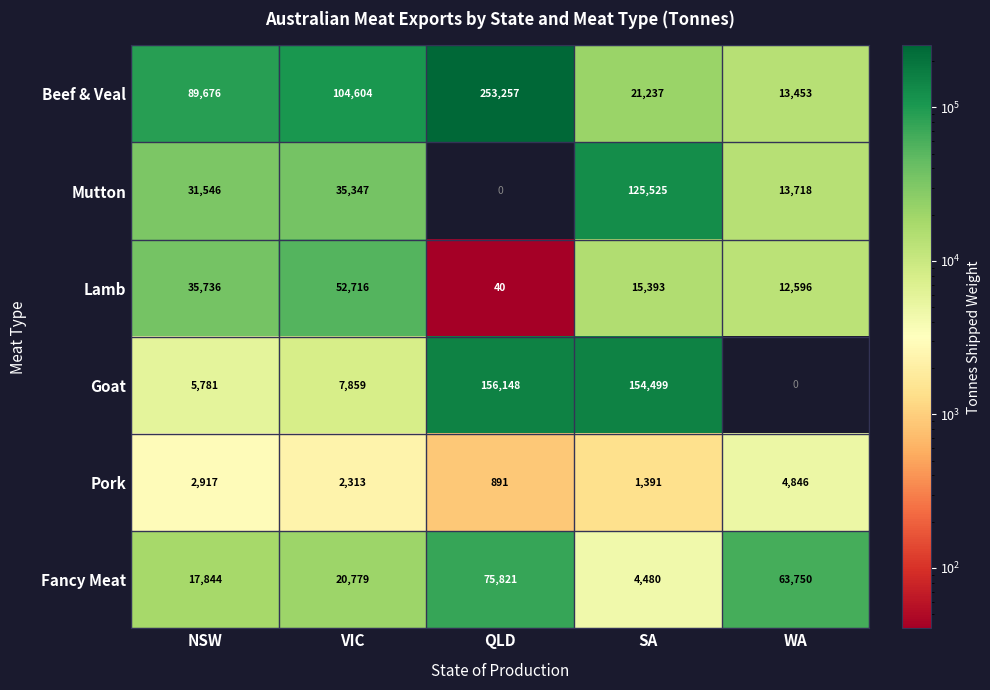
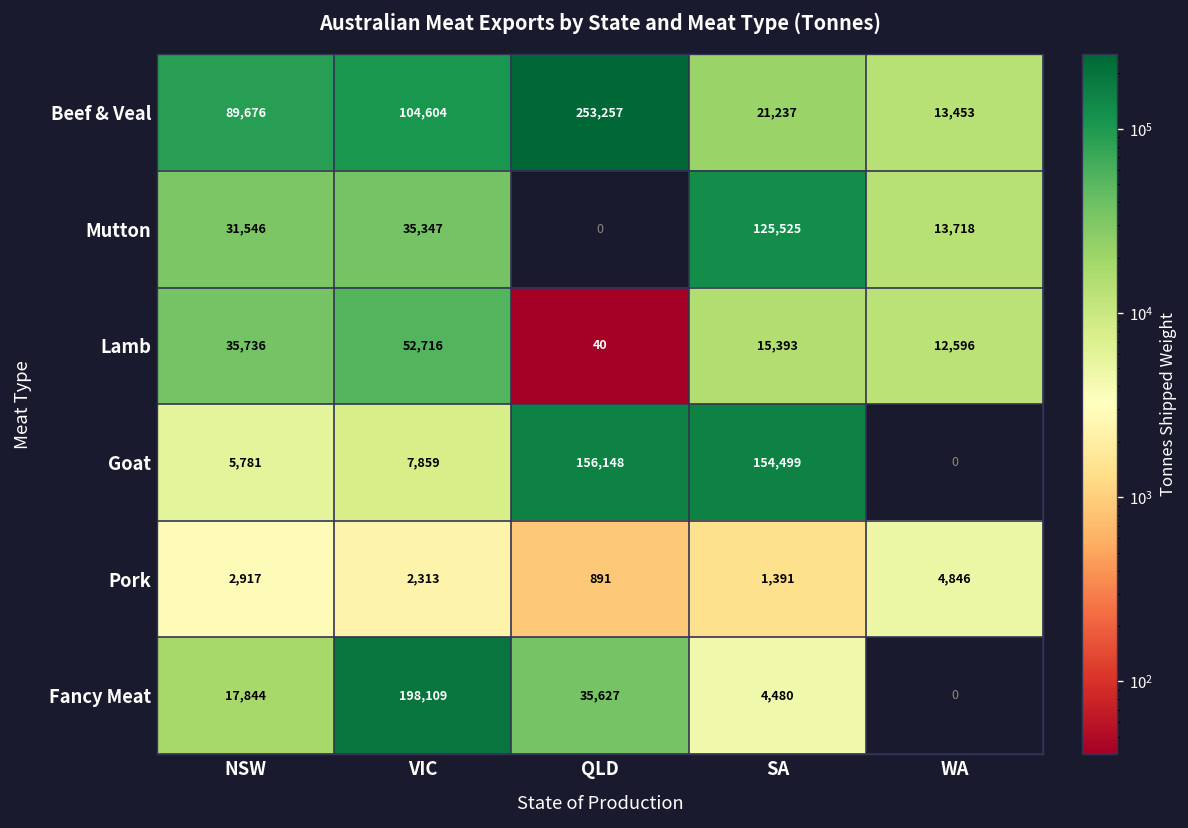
  {
    "Beef & Veal": {
      "NSW": "89,676",
      "VIC": "104,604",
      "QLD": "253,257",
      "SA": "21,237",
      "WA": "13,453"
    },
    "Mutton": {
      "NSW": "31,546",
      "VIC": "35,347",
      "QLD": "0",
      "SA": "125,525",
      "WA": "13,718"
    },
    "Lamb": {
      "NSW": "35,736",
      "VIC": "52,716",
      "QLD": "40",
      "SA": "15,393",
      "WA": "12,596"
    },
    "Goat": {
      "NSW": "5,781",
      "VIC": "7,859",
      "QLD": "156,148",
      "SA": "154,499",
      "WA": "0"
    },
    "Pork": {
      "NSW": "2,917",
      "VIC": "2,313",
      "QLD": "891",
      "SA": "1,391",
      "WA": "4,846"
    },
    "Fancy Meat": {
      "NSW": "17,844",
-     "VIC": "20,779",
-     "QLD": "75,821",
+     "VIC": "198,109",
+     "QLD": "35,627",
      "SA": "4,480",
-     "WA": "63,750"
+     "WA": "0"
    }
  }
